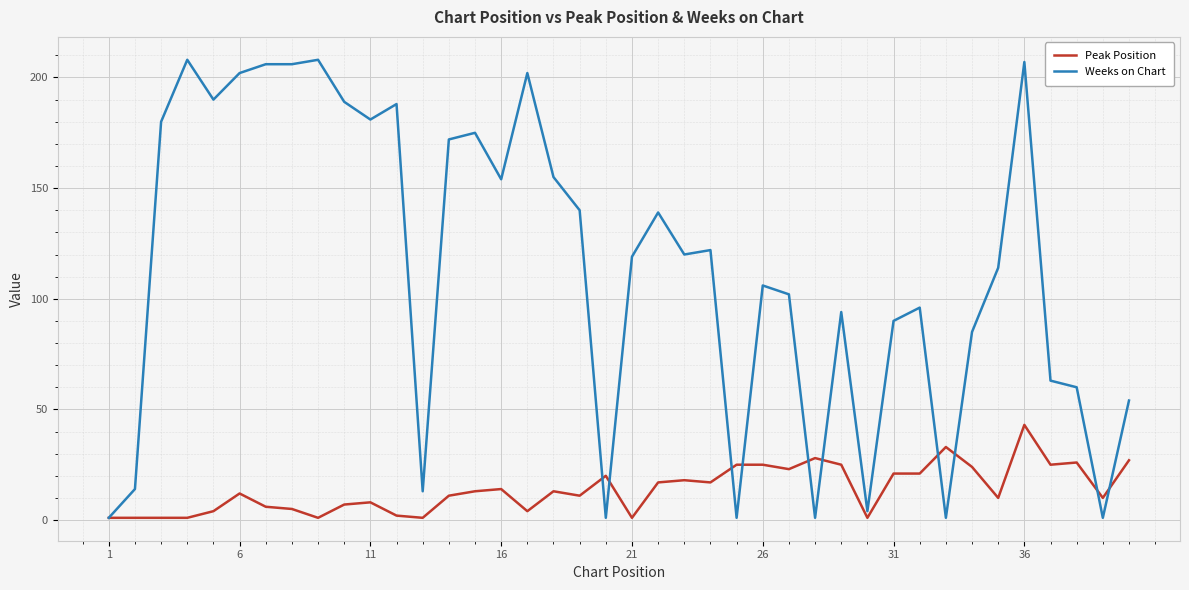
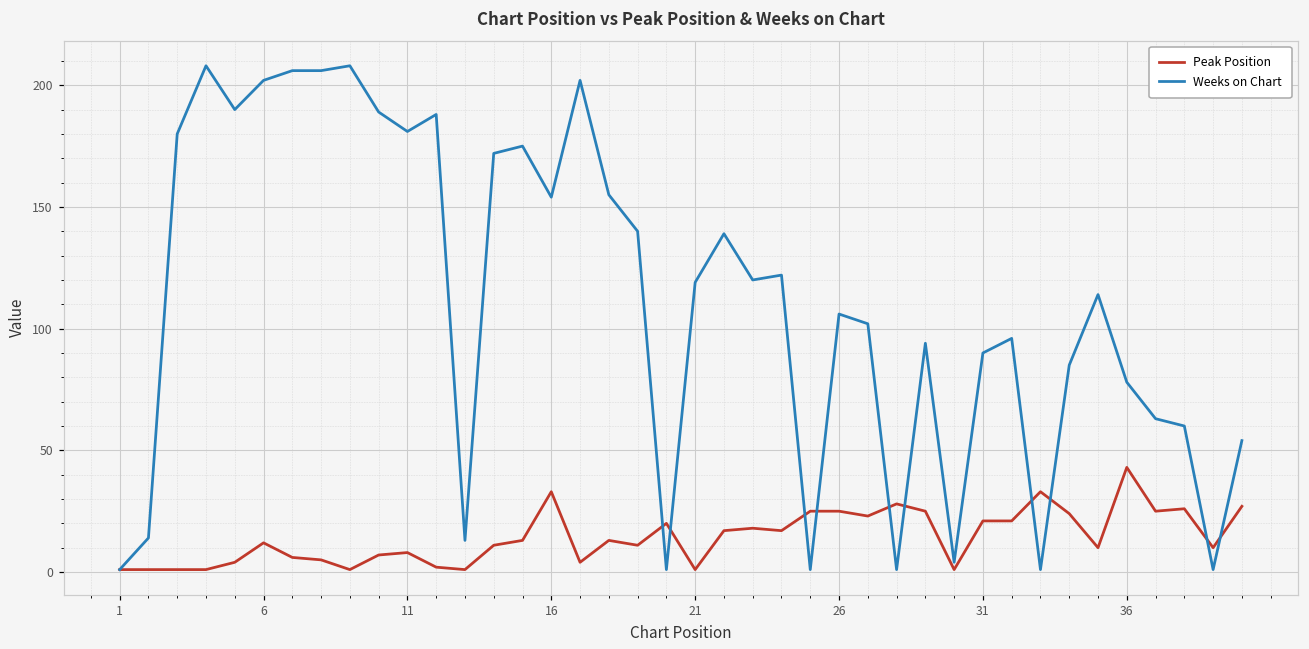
  {
    "Peak Position": {
      "6": 12,
      "11": 8,
-     "16": 14,
+     "16": 33,
      "21": 1,
      "26": 25,
      "31": 21,
      "36": 43
    },
    "Weeks on Chart": {
      "6": 202,
      "11": 181,
      "16": 154,
      "21": 119,
      "26": 106,
      "31": 90,
-     "36": 207
+     "36": 78
    }
  }
